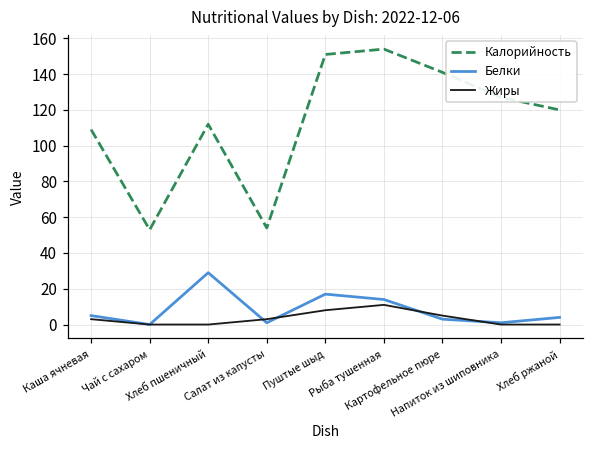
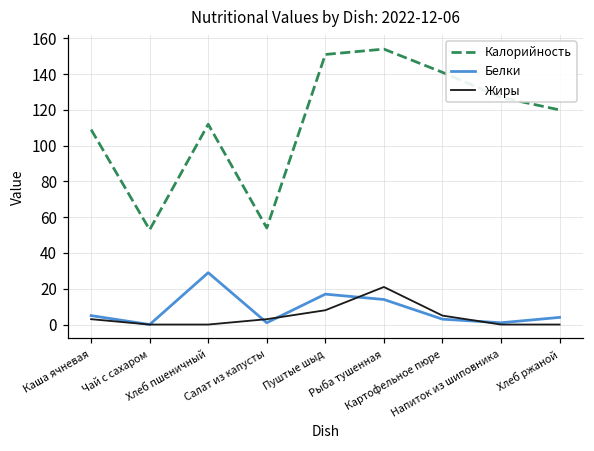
  {
    "Калорийность": {
      "Каша ячневая": 109,
      "Чай с сахаром": 53,
      "Хлеб пшеничный": 112,
      "Салат из капусты": 54,
      "Пуштые шыд": 151,
      "Рыба тушенная": 154,
      "Картофельное пюре": 141,
      "Хлеб ржаной": 120
    },
    "Белки": {
      "Каша ячневая": 5,
      "Хлеб пшеничный": 29,
      "Салат из капусты": 1,
      "Пуштые шыд": 17,
      "Рыба тушенная": 14,
      "Картофельное пюре": 3,
      "Хлеб ржаной": 4
    },
    "Жиры": {
      "Каша ячневая": 3,
      "Хлеб пшеничный": 0,
      "Салат из капусты": 3,
      "Пуштые шыд": 8,
-     "Рыба тушенная": 11,
+     "Рыба тушенная": 21,
      "Картофельное пюре": 5,
      "Хлеб ржаной": 0
    }
  }
